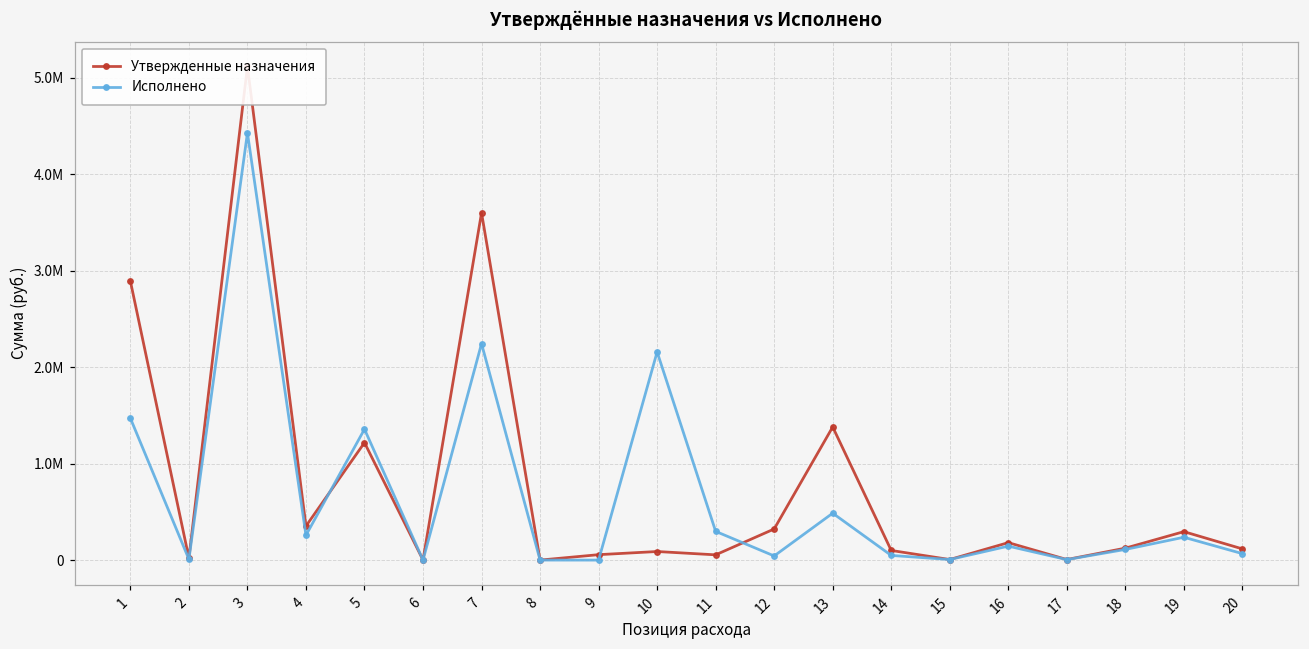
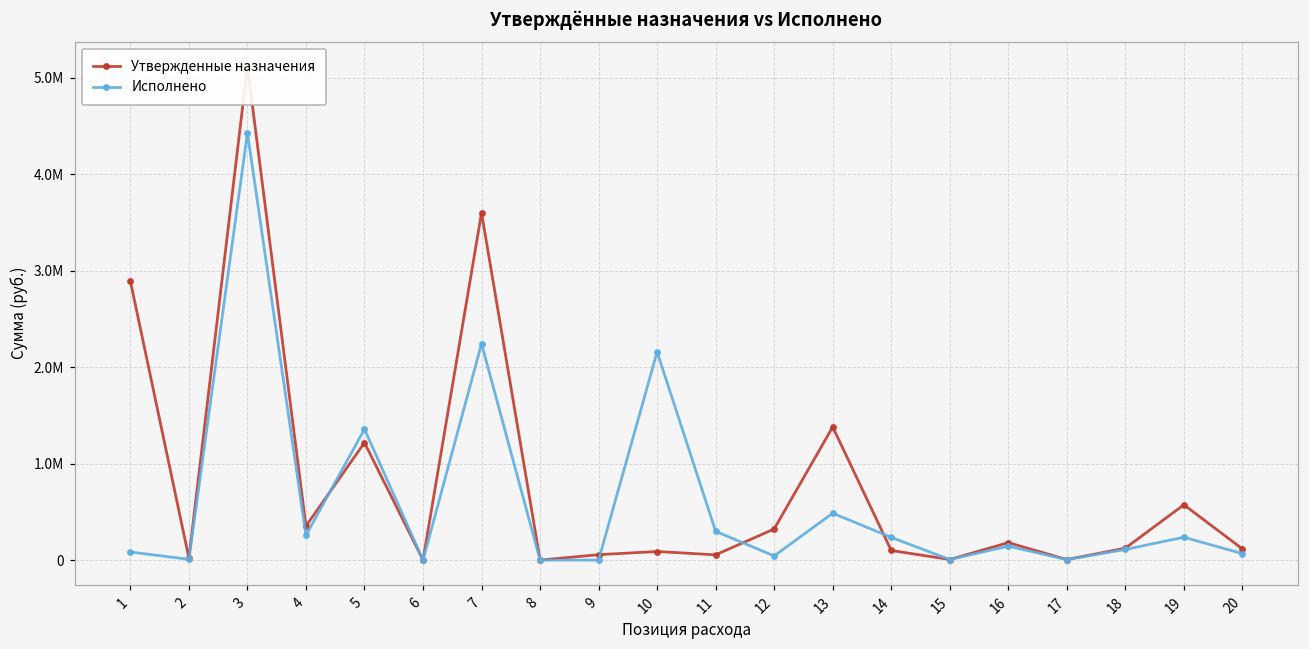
  {
    "Утвержденные назначения": {
      "1": 2900000,
      "4": 400000,
      "5": 1200000,
      "7": 3600000,
      "9": 100000,
      "10": 100000,
      "11": 100000,
      "12": 300000,
      "13": 1400000,
      "14": 100000,
      "16": 200000,
-     "19": 300000,
+     "19": 600000,
      "20": 100000
    },
    "Исполнено": {
-     "1": 1500000,
+     "1": 100000,
      "3": 4400000,
      "4": 300000,
      "5": 1400000,
      "7": 2200000,
      "9": 0,
      "10": 2200000,
      "11": 300000,
      "12": 0,
      "13": 500000,
-     "14": 0,
+     "14": 200000,
      "16": 100000,
      "19": 200000,
      "20": 100000
    }
  }
